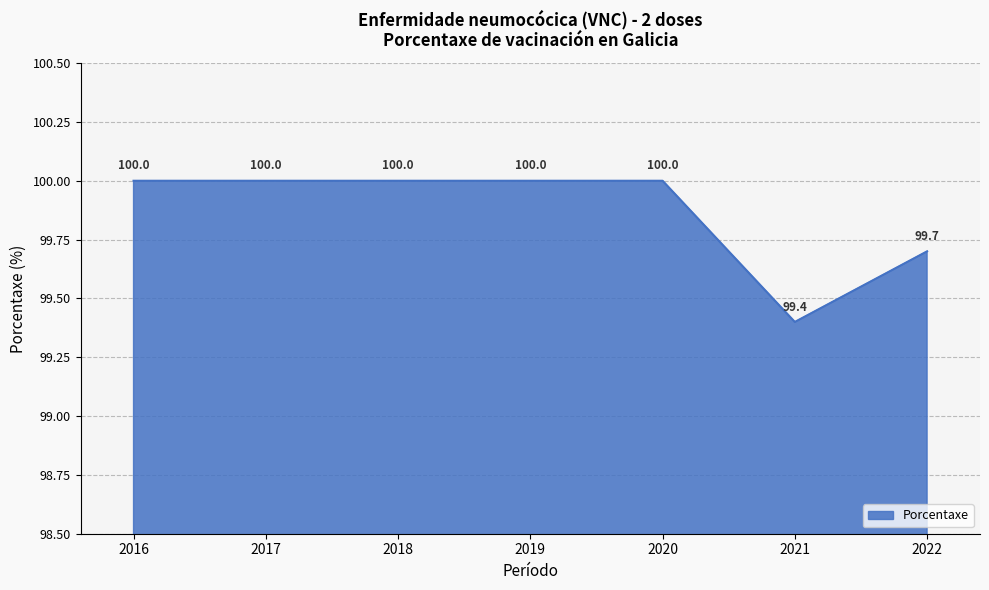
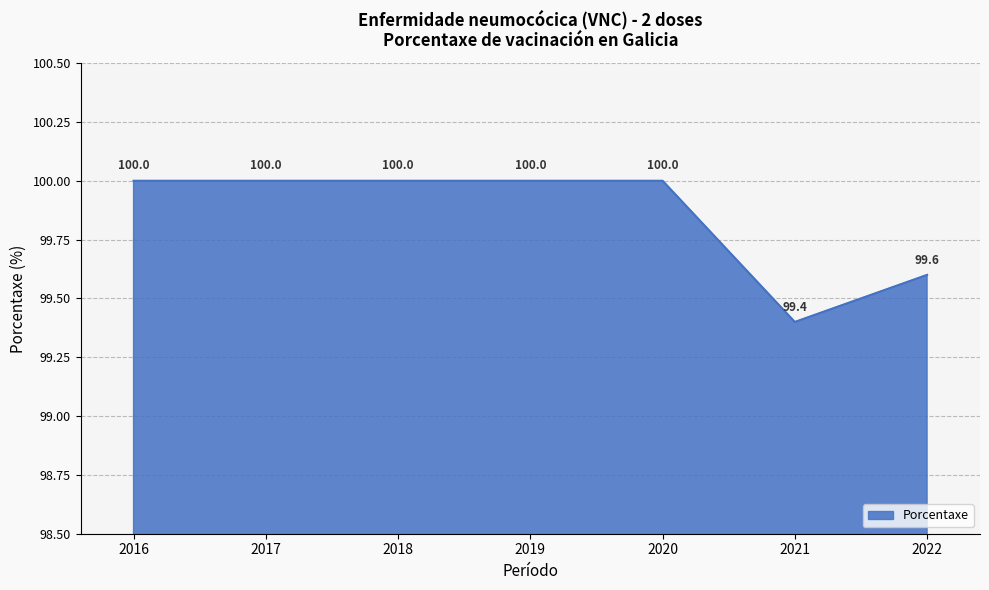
  {
    "2016": 100.0,
    "2017": 100.0,
    "2018": 100.0,
    "2019": 100.0,
    "2020": 100.0,
    "2021": 99.4,
-   "2022": 99.7
+   "2022": 99.6
  }
